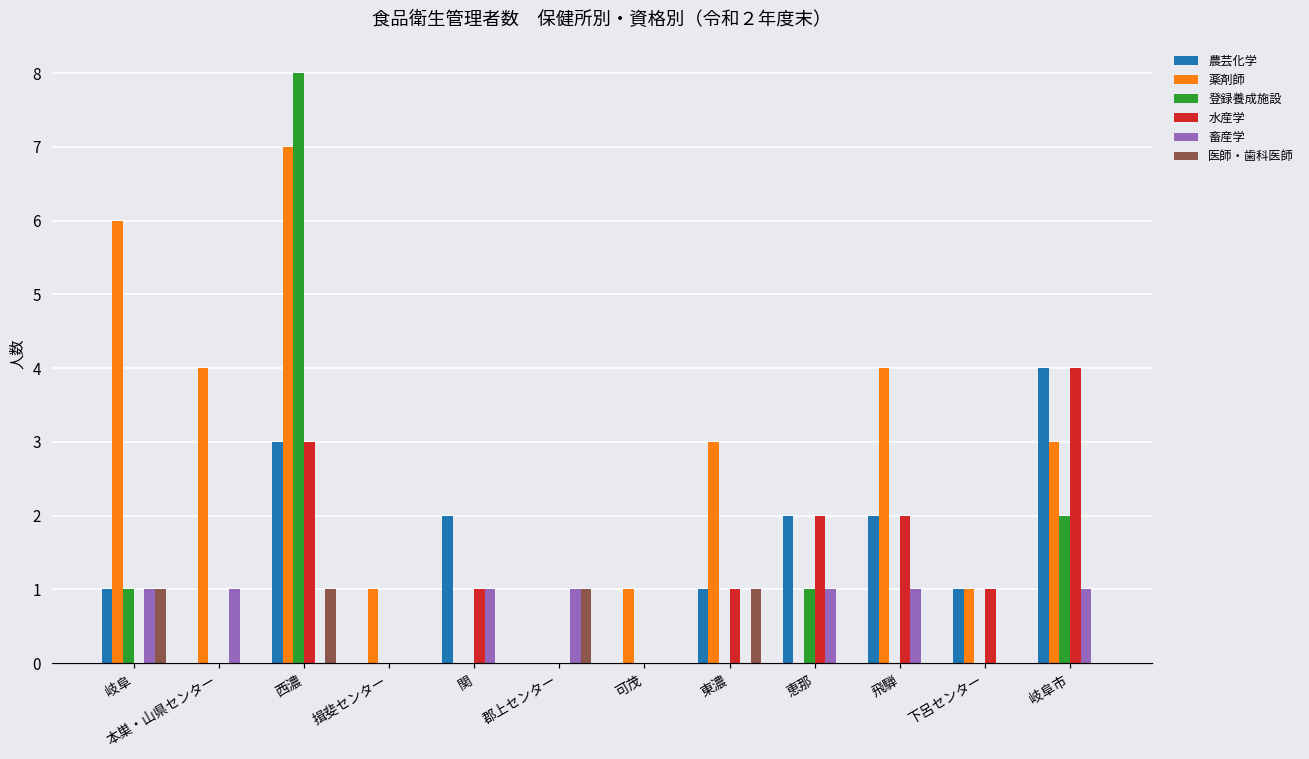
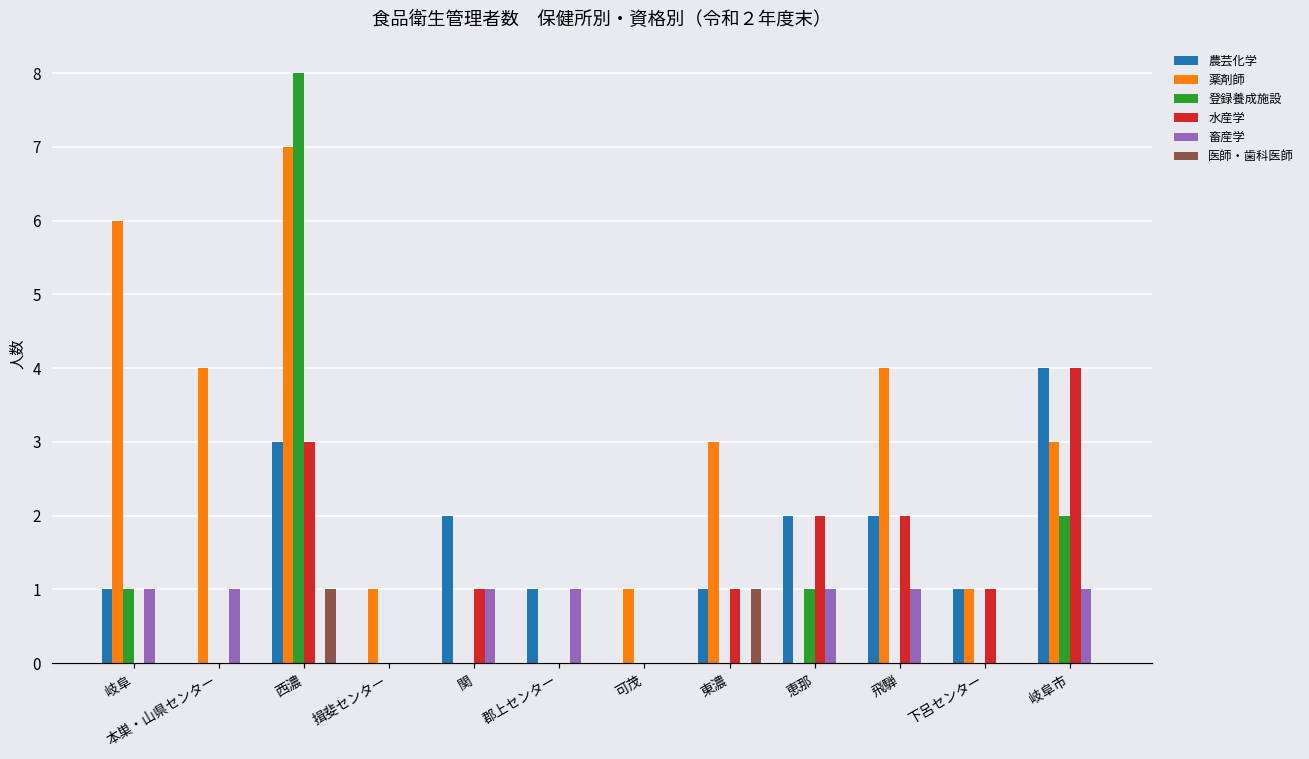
  {
    "農芸化学": {
      "岐阜": 1,
      "本巣・山県センター": 0,
      "西濃": 3,
      "揖斐センター": 0,
      "関": 2,
-     "郡上センター": 0,
+     "郡上センター": 1,
      "可茂": 0,
      "東濃": 1,
      "恵那": 2,
      "飛騨": 2,
      "下呂センター": 1,
      "岐阜市": 4
    },
    "薬剤師": {
      "岐阜": 6,
      "本巣・山県センター": 4,
      "西濃": 7,
      "揖斐センター": 1,
      "関": 0,
      "郡上センター": 0,
      "可茂": 1,
      "東濃": 3,
      "恵那": 0,
      "飛騨": 4,
      "下呂センター": 1,
      "岐阜市": 3
    },
    "登録養成施設": {
      "岐阜": 1,
      "本巣・山県センター": 0,
      "西濃": 8,
      "揖斐センター": 0,
      "関": 0,
      "郡上センター": 0,
      "可茂": 0,
      "東濃": 0,
      "恵那": 1,
      "飛騨": 0,
      "下呂センター": 0,
      "岐阜市": 2
    },
    "水産学": {
      "岐阜": 0,
      "本巣・山県センター": 0,
      "西濃": 3,
      "揖斐センター": 0,
      "関": 1,
      "郡上センター": 0,
      "可茂": 0,
      "東濃": 1,
      "恵那": 2,
      "飛騨": 2,
      "下呂センター": 1,
      "岐阜市": 4
    },
    "畜産学": {
      "岐阜": 1,
      "本巣・山県センター": 1,
      "西濃": 0,
      "揖斐センター": 0,
      "関": 1,
      "郡上センター": 1,
      "可茂": 0,
      "東濃": 0,
      "恵那": 1,
      "飛騨": 1,
      "下呂センター": 0,
      "岐阜市": 1
    },
    "医師・歯科医師": {
-     "岐阜": 1,
+     "岐阜": 0,
      "本巣・山県センター": 0,
      "西濃": 1,
      "揖斐センター": 0,
      "関": 0,
-     "郡上センター": 1,
+     "郡上センター": 0,
      "可茂": 0,
      "東濃": 1,
      "恵那": 0,
      "飛騨": 0,
      "下呂センター": 0,
      "岐阜市": 0
    }
  }
